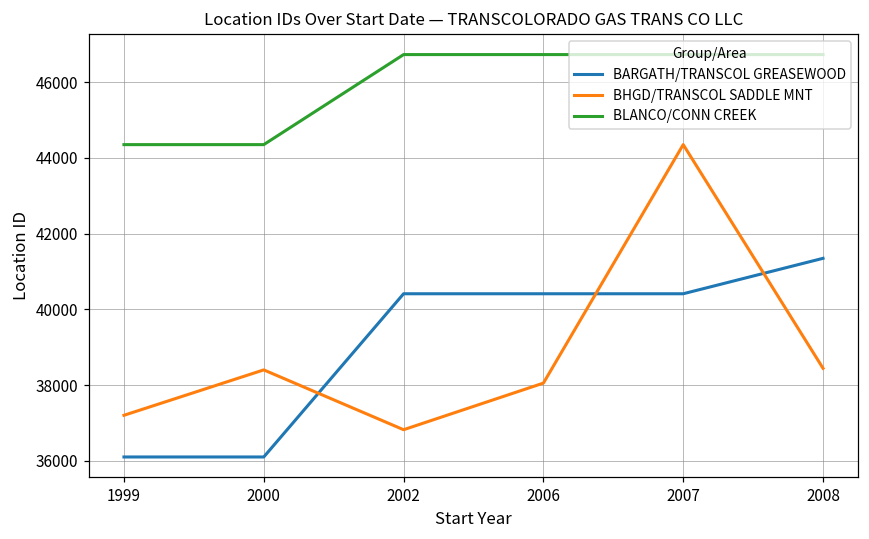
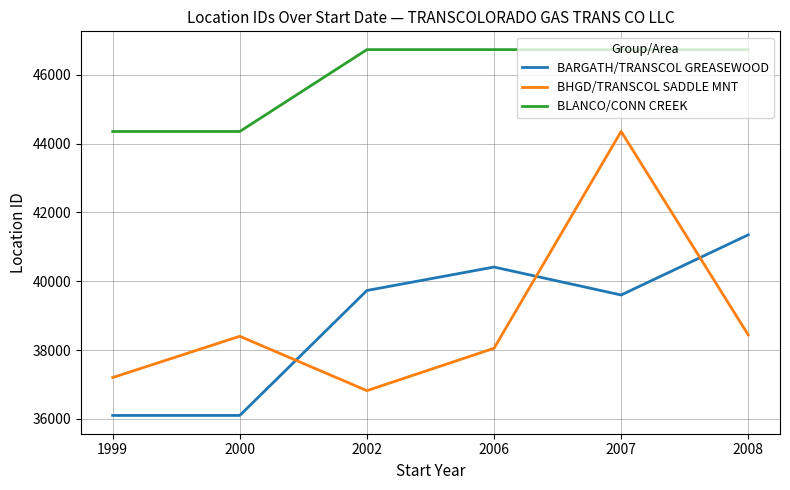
  {
    "BARGATH/TRANSCOL GREASEWOOD": {
      "1999": 36100,
      "2000": 36100,
-     "2002": 40400,
+     "2002": 39700,
      "2006": 40400,
-     "2007": 40400,
+     "2007": 39600,
      "2008": 41300
    },
    "BHGD/TRANSCOL SADDLE MNT": {
      "1999": 37200,
      "2000": 38400,
      "2002": 36800,
      "2006": 38100,
      "2007": 44400,
      "2008": 38400
    },
    "BLANCO/CONN CREEK": {
      "1999": 44400,
      "2000": 44400,
      "2002": 46700,
      "2006": 46700
    }
  }
